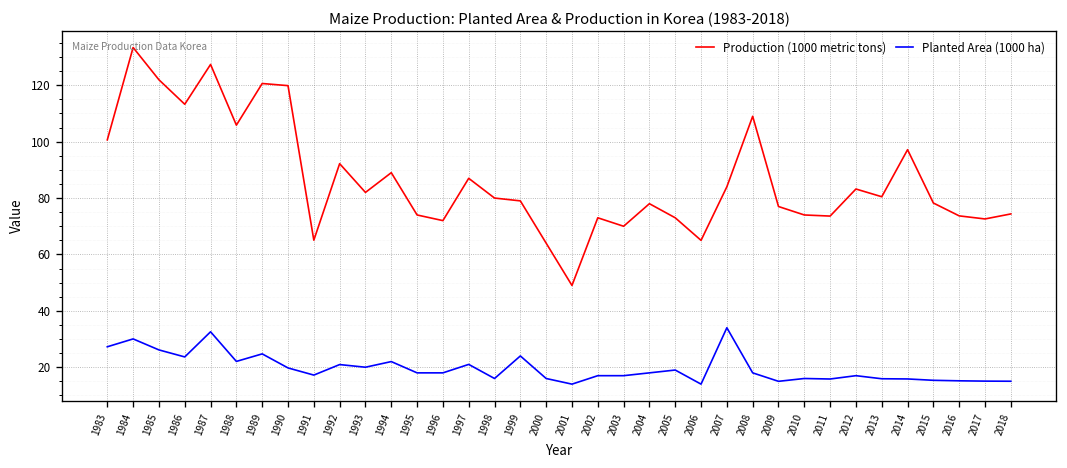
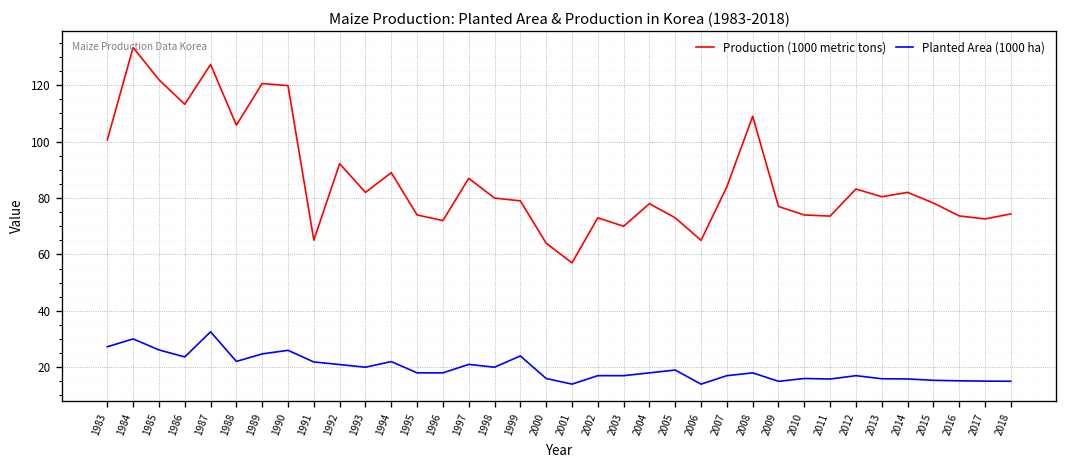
  {
    "Production (1000 metric tons)": {
      "1983": 101,
      "1984": 133,
      "1985": 122,
      "1986": 113,
      "1987": 127,
      "1988": 106,
      "1989": 121,
      "1990": 120,
      "1991": 65,
      "1992": 92,
      "1993": 82,
      "1994": 89,
      "1995": 74,
      "1996": 72,
      "1997": 87,
      "1998": 80,
      "1999": 79,
      "2000": 64,
-     "2001": 49,
+     "2001": 57,
      "2002": 73,
      "2003": 70,
      "2004": 78,
      "2005": 73,
      "2006": 65,
      "2007": 84,
      "2008": 109,
      "2009": 77,
      "2010": 74,
      "2011": 74,
      "2012": 83,
      "2013": 80,
-     "2014": 97,
+     "2014": 82,
      "2015": 78,
      "2016": 74,
      "2017": 73,
      "2018": 74
    },
    "Planted Area (1000 ha)": {
      "1983": 27,
      "1984": 30,
      "1985": 26,
      "1986": 24,
      "1987": 33,
      "1988": 22,
      "1989": 25,
-     "1990": 20,
-     "1991": 17,
+     "1990": 26,
+     "1991": 22,
      "1992": 21,
      "1993": 20,
      "1994": 22,
      "1995": 18,
      "1996": 18,
      "1997": 21,
-     "1998": 16,
+     "1998": 20,
      "1999": 24,
      "2000": 16,
      "2001": 14,
      "2002": 17,
      "2003": 17,
      "2004": 18,
      "2005": 19,
      "2006": 14,
-     "2007": 34,
+     "2007": 17,
      "2008": 18,
      "2009": 15,
      "2010": 16,
      "2011": 16,
      "2012": 17,
      "2013": 16,
      "2014": 16,
      "2015": 15,
      "2016": 15,
      "2017": 15,
      "2018": 15
    }
  }
